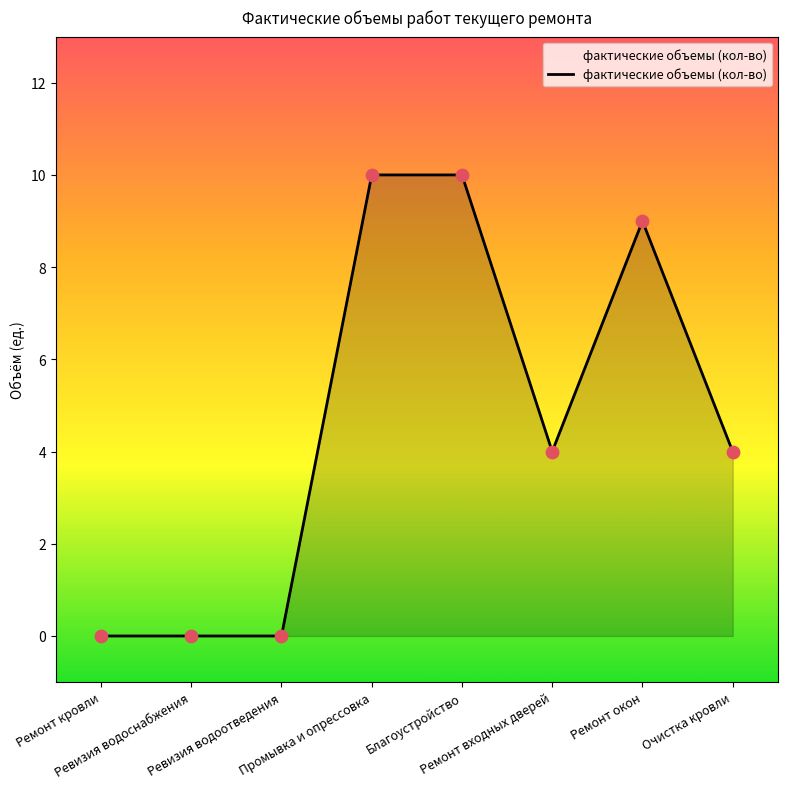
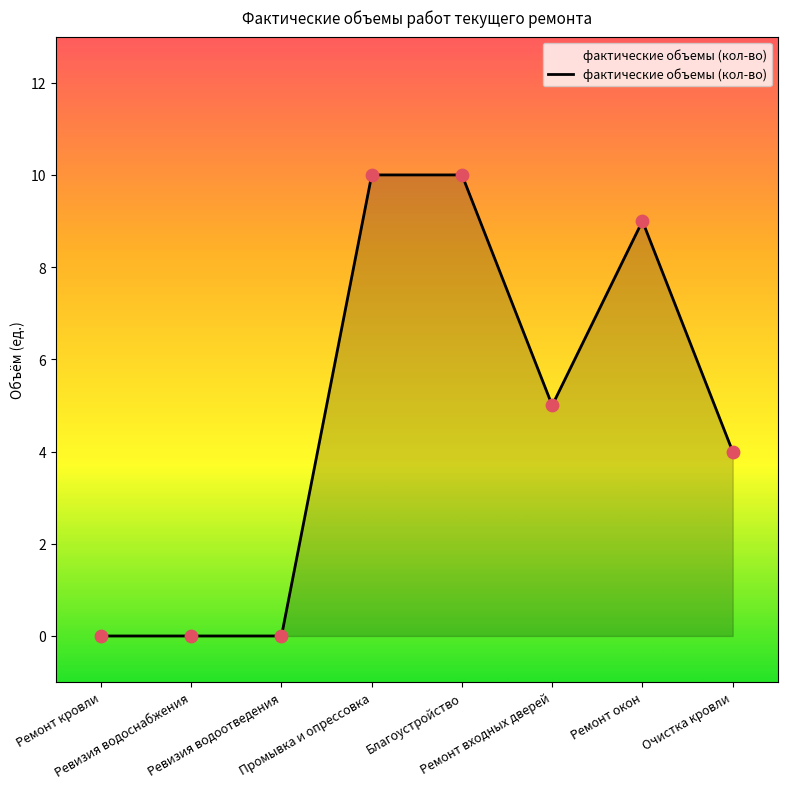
  {
    "Ремонт кровли": 0,
    "Ревизия водоснабжения": 0,
    "Ревизия водоотведения": 0,
    "Промывка и опрессовка": 10,
    "Благоустройство": 10,
-   "Ремонт входных дверей": 4,
+   "Ремонт входных дверей": 5,
    "Ремонт окон": 9,
    "Очистка кровли": 4
  }
